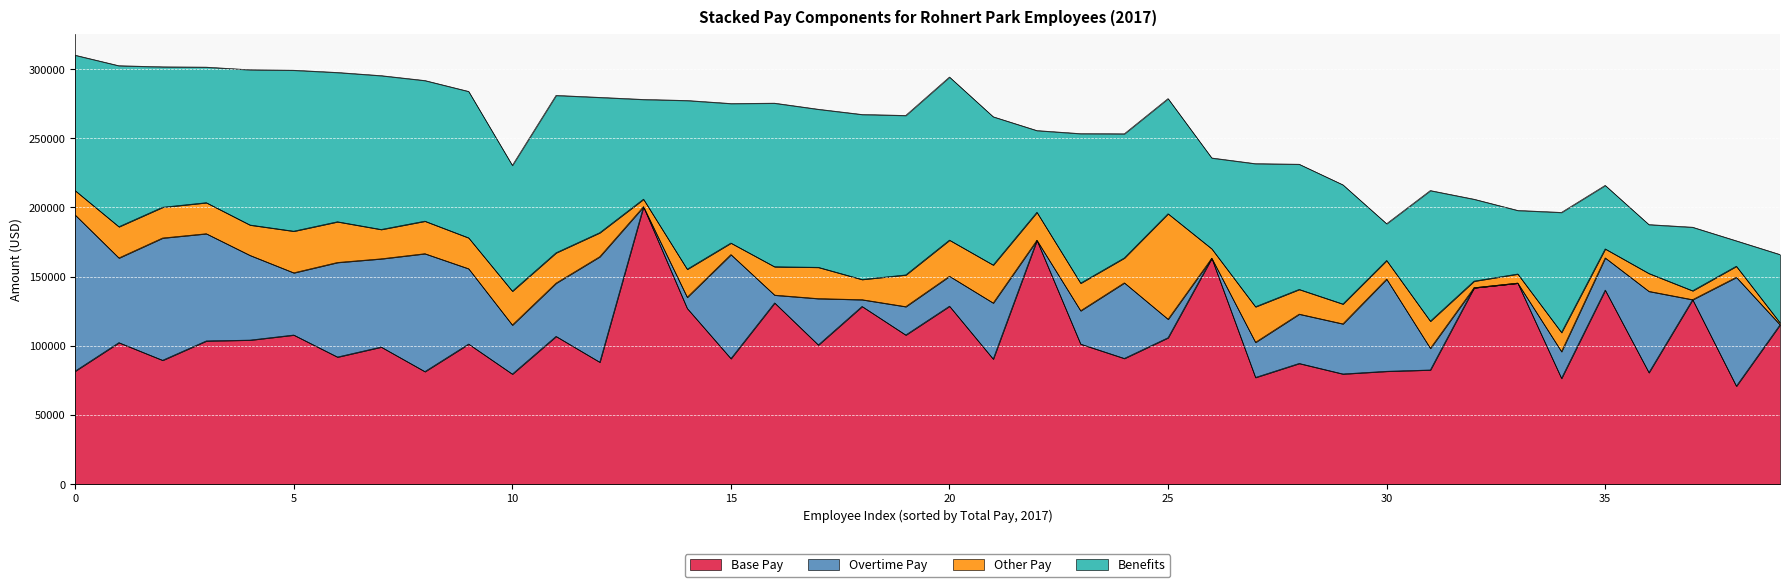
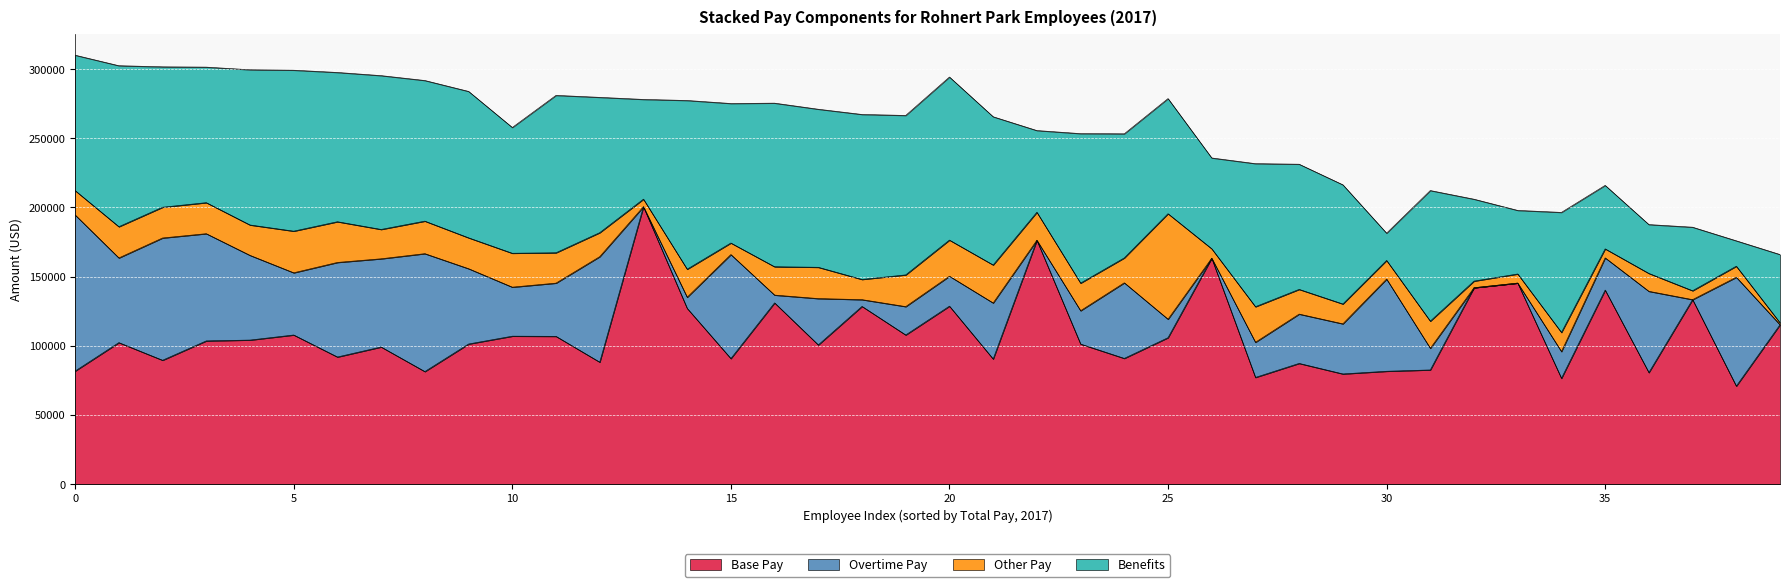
  {
    "Base Pay": {
      "0": 82000,
      "5": 108000,
-     "10": 80000,
+     "10": 107000,
      "15": 91000,
      "20": 129000,
      "25": 106000,
      "30": 82000,
      "35": 140000
    },
    "Overtime Pay": {
      "0": 113000,
      "5": 45000,
      "10": 35000,
      "15": 75000,
      "20": 22000,
      "25": 13000,
      "30": 67000,
      "35": 23000
    },
    "Other Pay": {
      "0": 18000,
      "5": 30000,
      "10": 24000,
      "15": 8000,
      "20": 26000,
      "25": 76000,
      "30": 13000,
      "35": 7000
    },
    "Benefits": {
      "0": 98000,
      "5": 116000,
      "10": 91000,
      "15": 101000,
      "20": 118000,
      "25": 83000,
-     "30": 27000,
+     "30": 20000,
      "35": 46000
    }
  }
